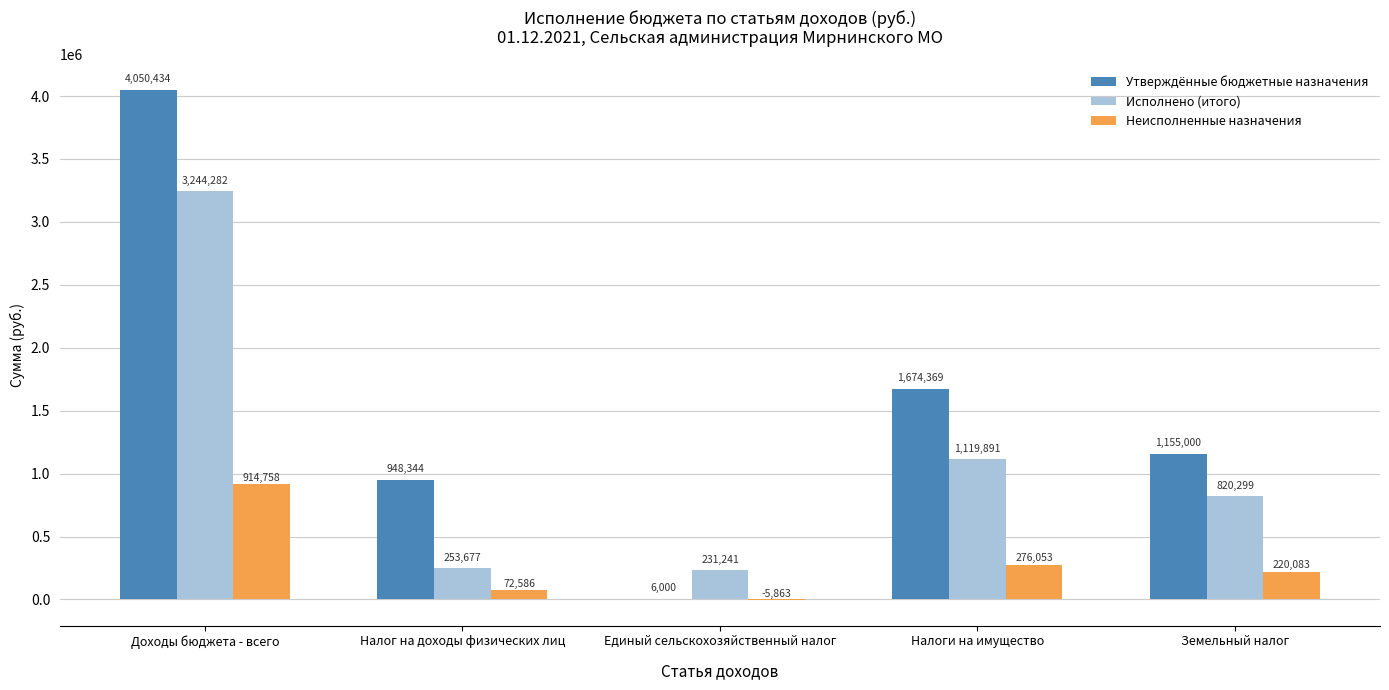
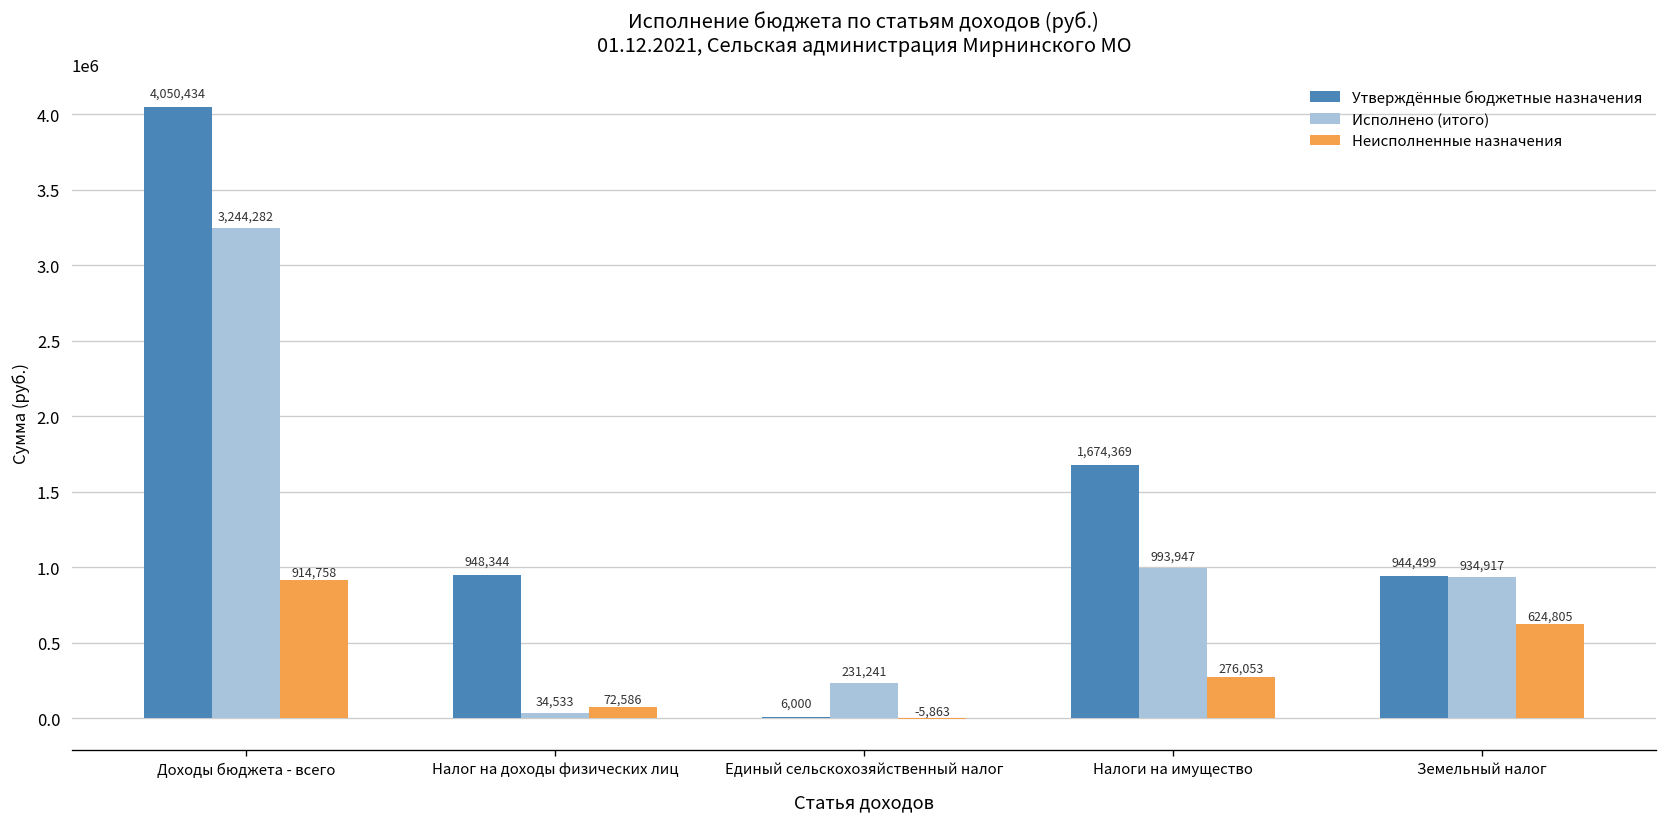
  {
    "Утверждённые бюджетные назначения": {
      "Доходы бюджета - всего": "4,050,434",
      "Налог на доходы физических лиц": "948,344",
      "Единый сельскохозяйственный налог": "6,000",
      "Налоги на имущество": "1,674,369",
-     "Земельный налог": "1,155,000"
+     "Земельный налог": "944,499"
    },
    "Исполнено (итого)": {
      "Доходы бюджета - всего": "3,244,282",
-     "Налог на доходы физических лиц": "253,677",
+     "Налог на доходы физических лиц": "34,533",
      "Единый сельскохозяйственный налог": "231,241",
-     "Налоги на имущество": "1,119,891",
-     "Земельный налог": "820,299"
+     "Налоги на имущество": "993,947",
+     "Земельный налог": "934,917"
    },
    "Неисполненные назначения": {
      "Доходы бюджета - всего": "914,758",
      "Налог на доходы физических лиц": "72,586",
      "Единый сельскохозяйственный налог": "-5,863",
      "Налоги на имущество": "276,053",
-     "Земельный налог": "220,083"
+     "Земельный налог": "624,805"
    }
  }
